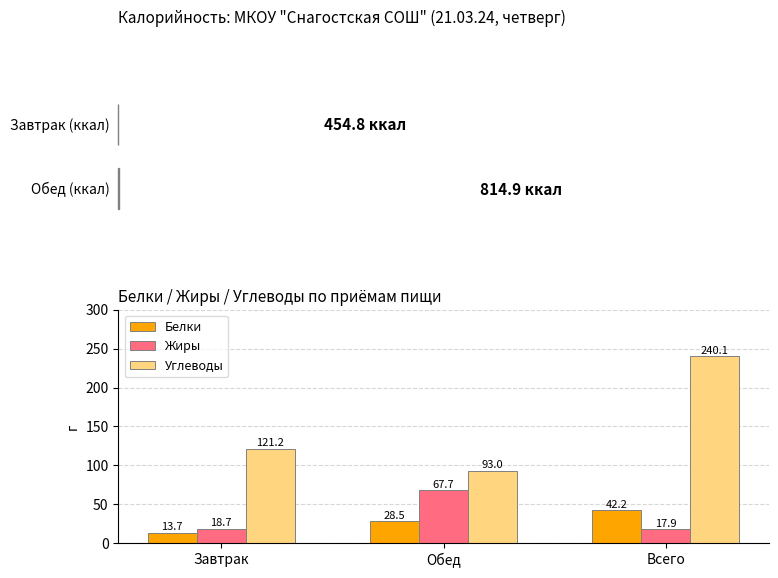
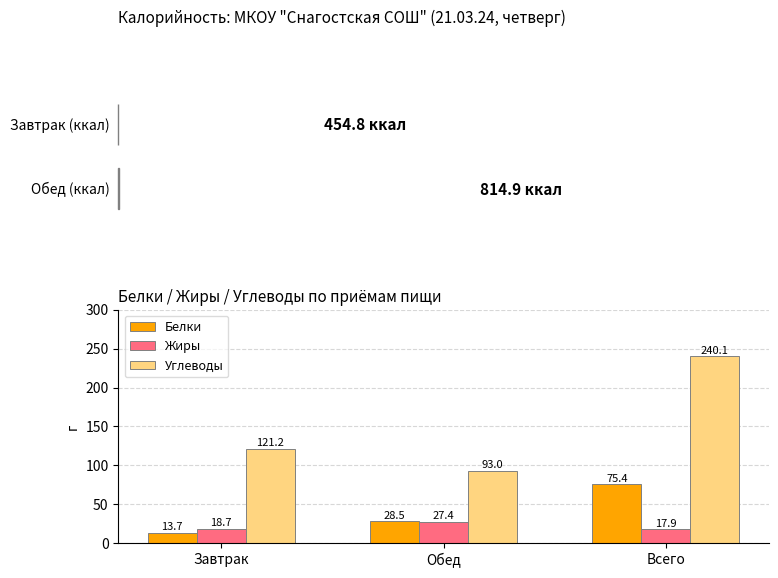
  {
    "Белки": {
      "Завтрак": 13.7,
      "Обед": 28.5,
-     "Всего": 42.2
+     "Всего": 75.4
    },
    "Жиры": {
      "Завтрак": 18.7,
-     "Обед": 67.7,
+     "Обед": 27.4,
      "Всего": 17.9
    },
    "Углеводы": {
      "Завтрак": 121.2,
      "Обед": 93.0,
      "Всего": 240.1
    }
  }
